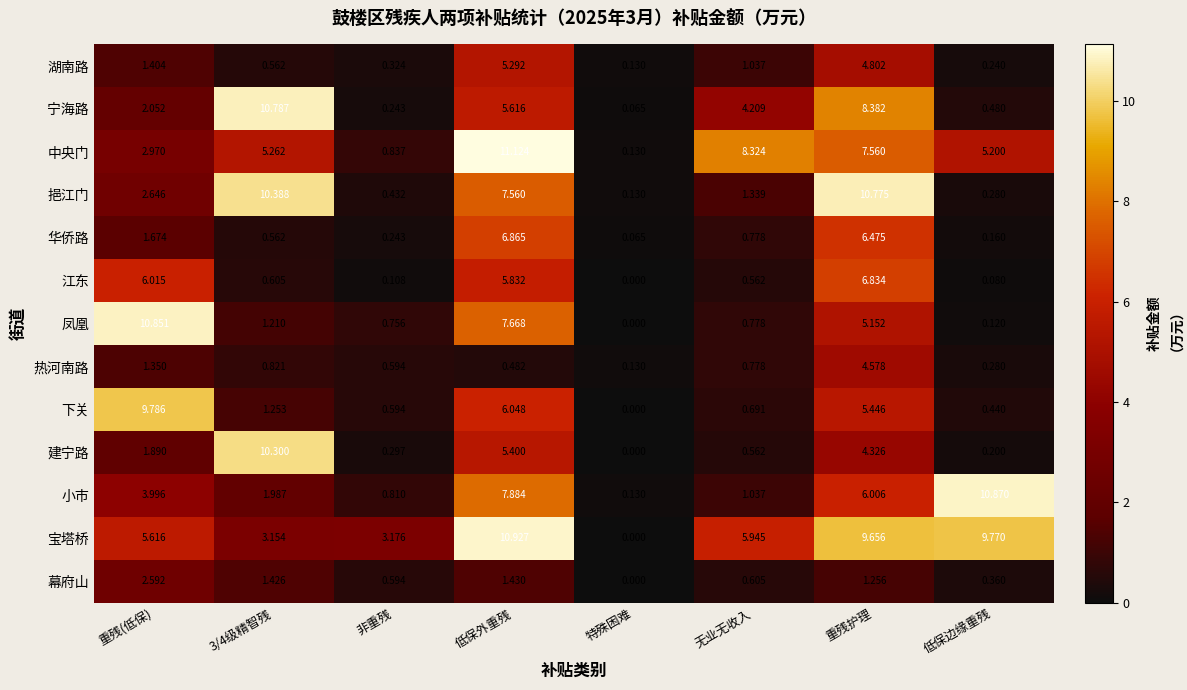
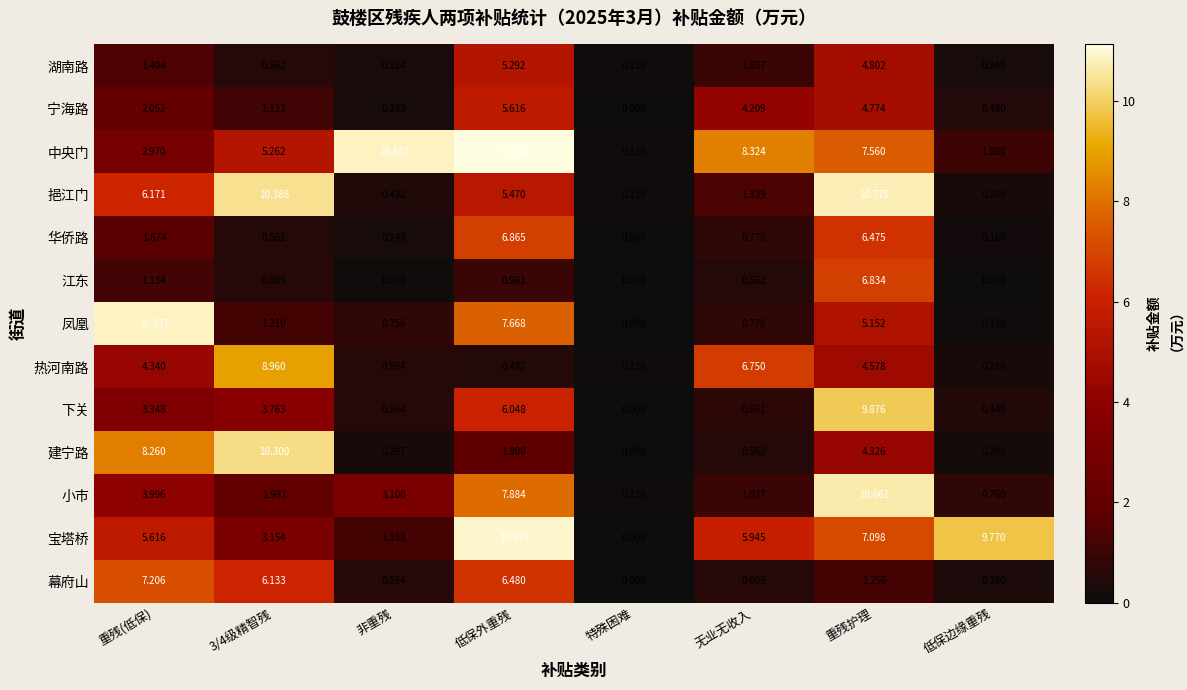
  {
    "湖南路": {
      "重残(低保)": 1.404,
      "低保外重残": 5.292,
      "无业无收入": 1.037,
      "重残护理": 4.802
    },
    "宁海路": {
      "重残(低保)": 2.052,
-     "3/4级精智残": 10.787,
+     "3/4级精智残": 1.123,
      "低保外重残": 5.616,
      "无业无收入": 4.209,
-     "重残护理": 8.382
+     "重残护理": 4.774
    },
    "中央门": {
      "重残(低保)": 2.970,
      "3/4级精智残": 5.262,
-     "非重残": 0.837,
+     "非重残": 10.857,
      "无业无收入": 8.324,
      "重残护理": 7.560,
-     "低保边缘重残": 5.200
+     "低保边缘重残": 1.080
    },
    "挹江门": {
-     "重残(低保)": 2.646,
+     "重残(低保)": 6.171,
      "3/4级精智残": 10.388,
-     "低保外重残": 7.560,
+     "低保外重残": 5.470,
      "无业无收入": 1.339,
      "重残护理": 10.775
    },
    "华侨路": {
      "重残(低保)": 1.674,
      "低保外重残": 6.865,
      "无业无收入": 0.778,
      "重残护理": 6.475
    },
    "江东": {
-     "重残(低保)": 6.015,
-     "低保外重残": 5.832,
+     "重残(低保)": 1.134,
+     "低保外重残": 0.961,
      "重残护理": 6.834
    },
    "凤凰": {
      "重残(低保)": 10.851,
      "3/4级精智残": 1.210,
      "非重残": 0.756,
      "低保外重残": 7.668,
      "无业无收入": 0.778,
      "重残护理": 5.152
    },
    "热河南路": {
-     "重残(低保)": 1.350,
-     "3/4级精智残": 0.821,
-     "无业无收入": 0.778,
+     "重残(低保)": 4.340,
+     "3/4级精智残": 8.960,
+     "无业无收入": 6.750,
      "重残护理": 4.578
    },
    "下关": {
-     "重残(低保)": 9.786,
-     "3/4级精智残": 1.253,
+     "重残(低保)": 3.348,
+     "3/4级精智残": 3.763,
      "低保外重残": 6.048,
-     "重残护理": 5.446
+     "重残护理": 9.876
    },
    "建宁路": {
-     "重残(低保)": 1.890,
+     "重残(低保)": 8.260,
      "3/4级精智残": 10.300,
-     "低保外重残": 5.400,
+     "低保外重残": 1.800,
      "重残护理": 4.326
    },
    "小市": {
      "重残(低保)": 3.996,
      "3/4级精智残": 1.987,
-     "非重残": 0.810,
+     "非重残": 3.100,
      "低保外重残": 7.884,
      "无业无收入": 1.037,
-     "重残护理": 6.006,
-     "低保边缘重残": 10.870
+     "重残护理": 10.661,
+     "低保边缘重残": 0.760
    },
    "宝塔桥": {
      "重残(低保)": 5.616,
      "3/4级精智残": 3.154,
-     "非重残": 3.176,
+     "非重残": 1.188,
      "低保外重残": 10.927,
      "无业无收入": 5.945,
-     "重残护理": 9.656,
+     "重残护理": 7.098,
      "低保边缘重残": 9.770
    },
    "幕府山": {
-     "重残(低保)": 2.592,
-     "3/4级精智残": 1.426,
-     "低保外重残": 1.430,
+     "重残(低保)": 7.206,
+     "3/4级精智残": 6.133,
+     "低保外重残": 6.480,
      "重残护理": 1.256
    }
  }
